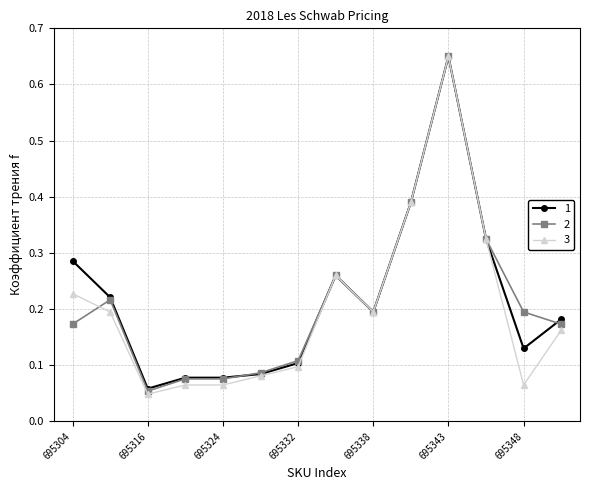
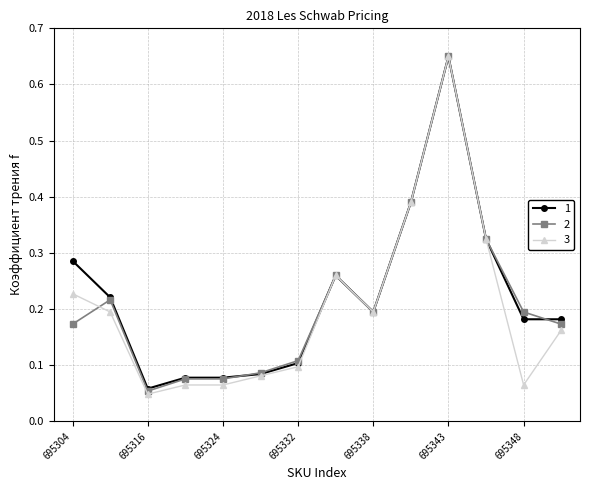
  {
    "1": {
      "695304": 0.29,
-     "695348": 0.13
+     "695348": 0.18
    },
    "2": {
      "695304": 0.17,
      "695348": 0.20
    },
    "3": {
      "695304": 0.23,
      "695316": 0.05,
      "695324": 0.07,
      "695332": 0.10,
      "695348": 0.07
    }
  }
